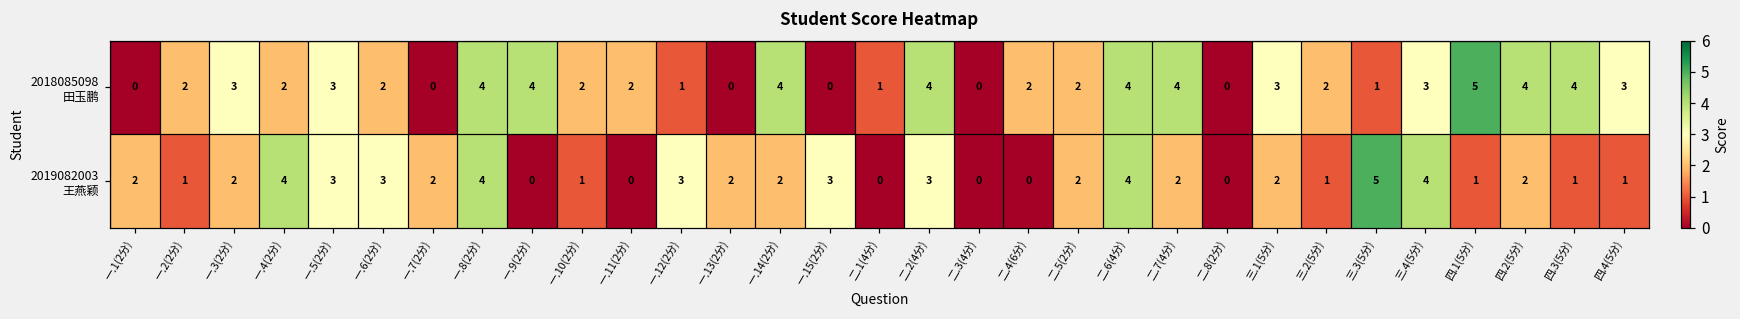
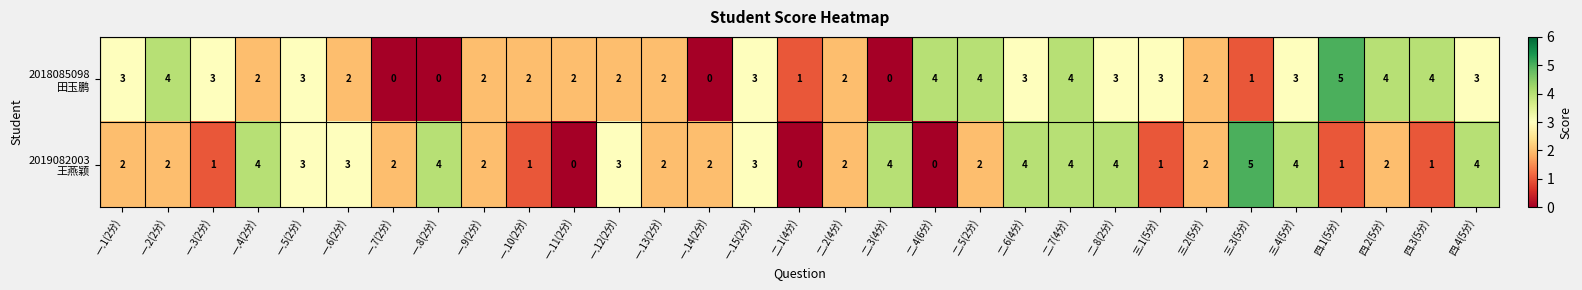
  {
    "2018085098 田玉鹏": {
-     "一.1(2分)": 0,
-     "一.2(2分)": 2,
+     "一.1(2分)": 3,
+     "一.2(2分)": 4,
      "一.3(2分)": 3,
      "一.4(2分)": 2,
      "一.5(2分)": 3,
      "一.6(2分)": 2,
      "一.7(2分)": 0,
-     "一.8(2分)": 4,
-     "一.9(2分)": 4,
+     "一.8(2分)": 0,
+     "一.9(2分)": 2,
      "一.10(2分)": 2,
      "一.11(2分)": 2,
-     "一.12(2分)": 1,
-     "一.13(2分)": 0,
-     "一.14(2分)": 4,
-     "一.15(2分)": 0,
+     "一.12(2分)": 2,
+     "一.13(2分)": 2,
+     "一.14(2分)": 0,
+     "一.15(2分)": 3,
      "二.1(4分)": 1,
-     "二.2(4分)": 4,
+     "二.2(4分)": 2,
      "二.3(4分)": 0,
-     "二.4(6分)": 2,
-     "二.5(2分)": 2,
-     "二.6(4分)": 4,
+     "二.4(6分)": 4,
+     "二.5(2分)": 4,
+     "二.6(4分)": 3,
      "二.7(4分)": 4,
-     "二.8(2分)": 0,
+     "二.8(2分)": 3,
      "三.1(5分)": 3,
      "三.2(5分)": 2,
      "三.3(5分)": 1,
      "三.4(5分)": 3,
      "四.1(5分)": 5,
      "四.2(5分)": 4,
      "四.3(5分)": 4,
      "四.4(5分)": 3
    },
    "2019082003 王燕颖": {
      "一.1(2分)": 2,
-     "一.2(2分)": 1,
-     "一.3(2分)": 2,
+     "一.2(2分)": 2,
+     "一.3(2分)": 1,
      "一.4(2分)": 4,
      "一.5(2分)": 3,
      "一.6(2分)": 3,
      "一.7(2分)": 2,
      "一.8(2分)": 4,
-     "一.9(2分)": 0,
+     "一.9(2分)": 2,
      "一.10(2分)": 1,
      "一.11(2分)": 0,
      "一.12(2分)": 3,
      "一.13(2分)": 2,
      "一.14(2分)": 2,
      "一.15(2分)": 3,
      "二.1(4分)": 0,
-     "二.2(4分)": 3,
-     "二.3(4分)": 0,
+     "二.2(4分)": 2,
+     "二.3(4分)": 4,
      "二.4(6分)": 0,
      "二.5(2分)": 2,
      "二.6(4分)": 4,
-     "二.7(4分)": 2,
-     "二.8(2分)": 0,
-     "三.1(5分)": 2,
-     "三.2(5分)": 1,
+     "二.7(4分)": 4,
+     "二.8(2分)": 4,
+     "三.1(5分)": 1,
+     "三.2(5分)": 2,
      "三.3(5分)": 5,
      "三.4(5分)": 4,
      "四.1(5分)": 1,
      "四.2(5分)": 2,
      "四.3(5分)": 1,
-     "四.4(5分)": 1
+     "四.4(5分)": 4
    }
  }
